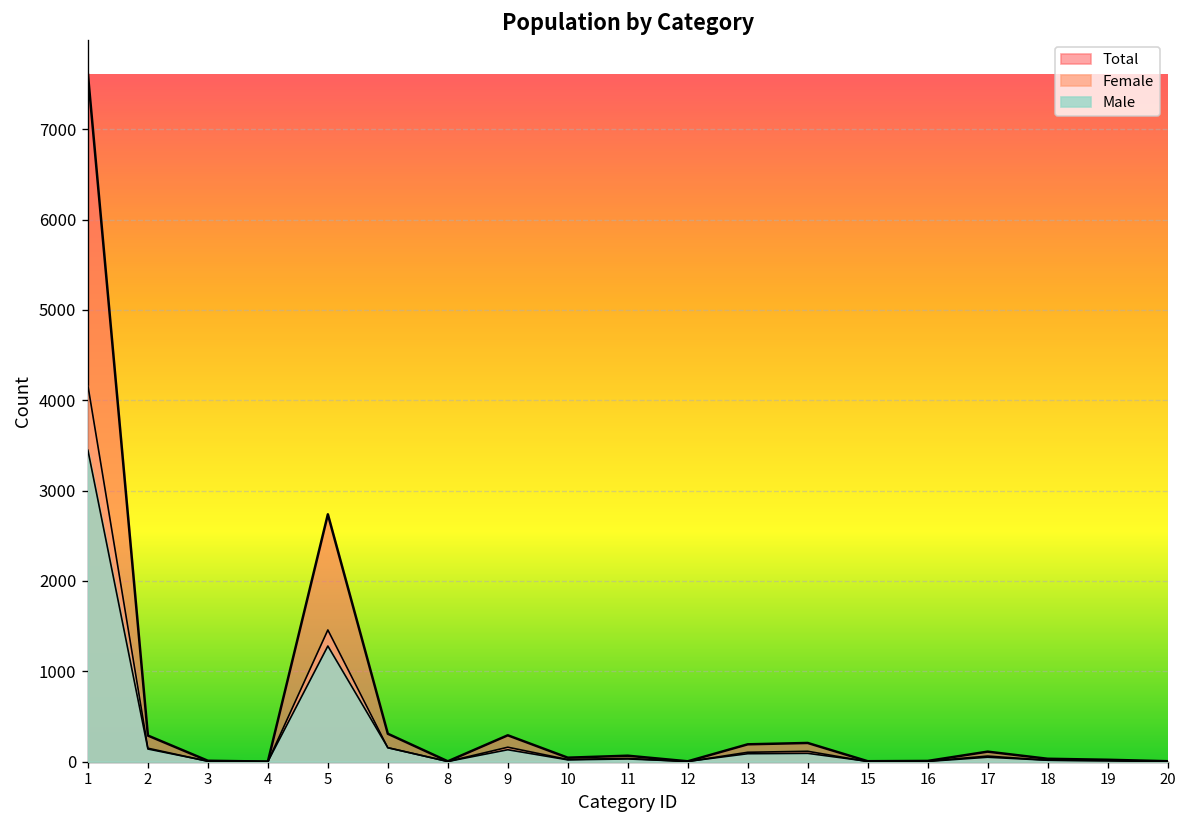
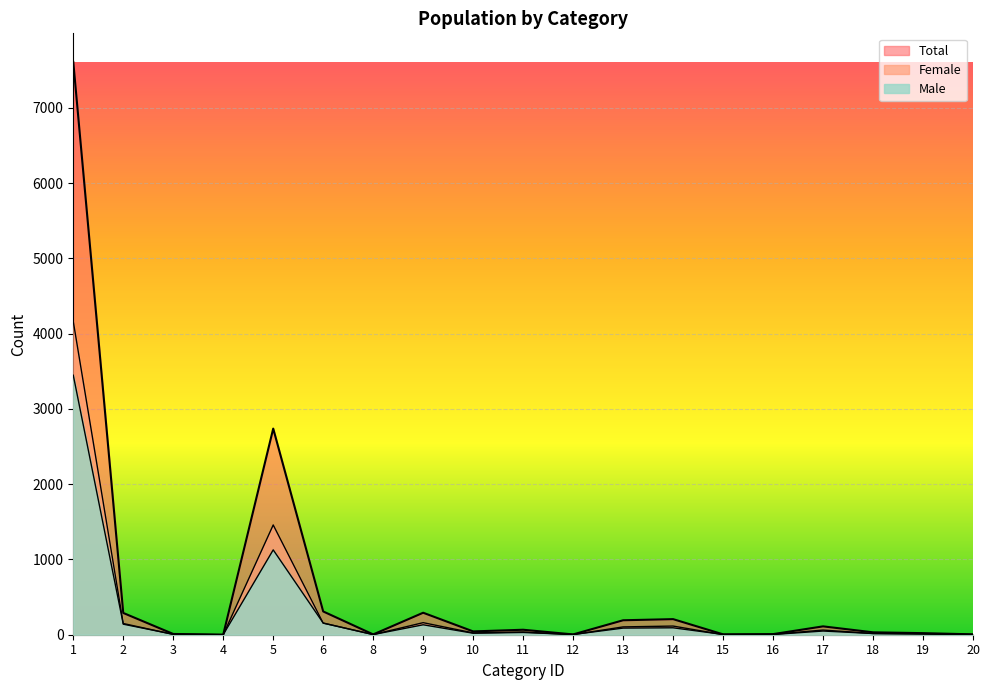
  {
    "Male": {
      "1": 3400,
-     "5": 1300
+     "5": 1100
    }
  }
